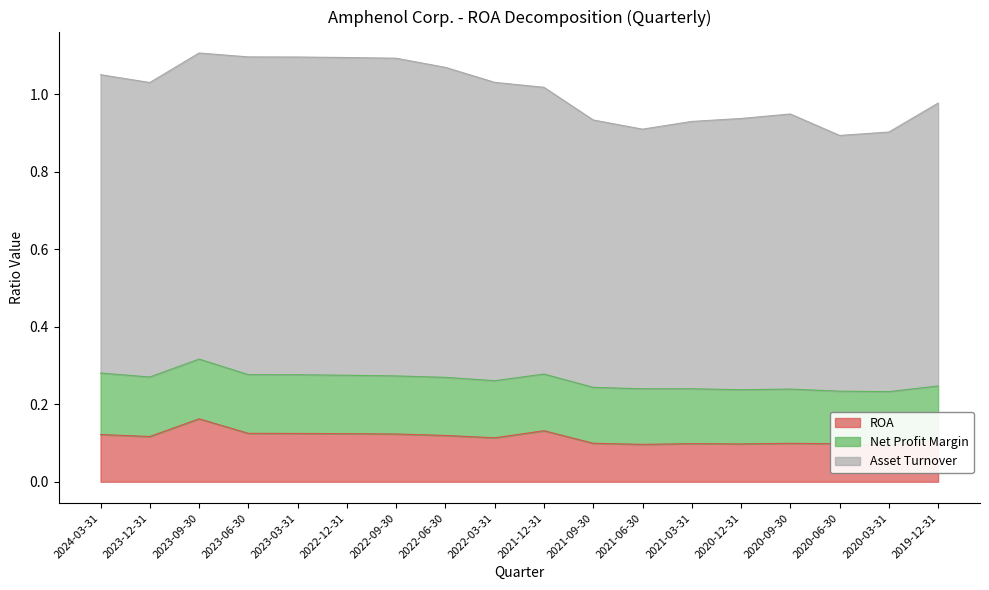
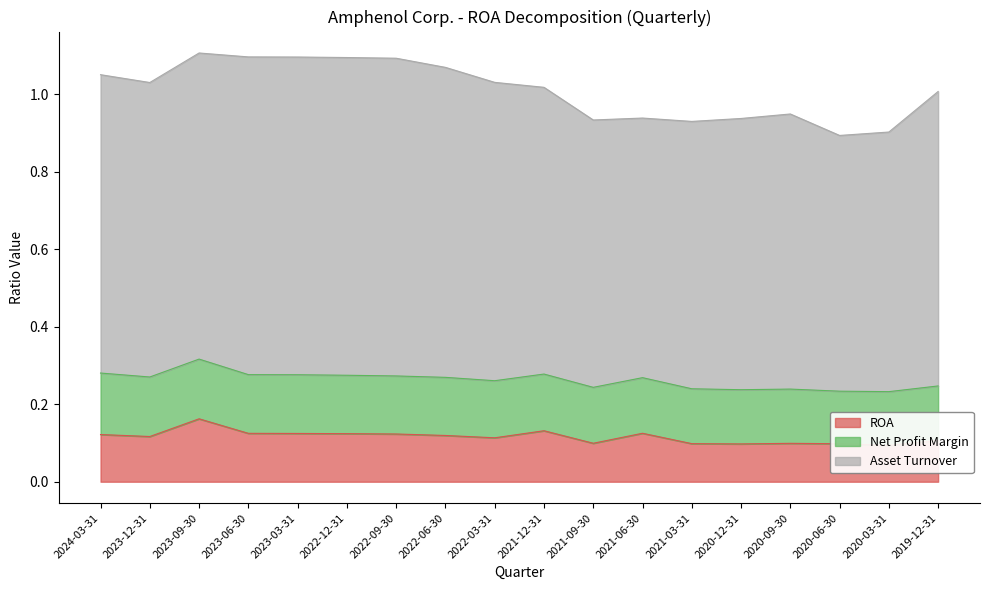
  {
    "ROA": {
      "2024-03-31": 0.12,
      "2023-12-31": 0.12,
      "2023-09-30": 0.16,
      "2023-06-30": 0.12,
      "2023-03-31": 0.12,
      "2022-12-31": 0.12,
      "2022-09-30": 0.12,
      "2022-06-30": 0.12,
      "2022-03-31": 0.11,
      "2021-12-31": 0.13,
      "2021-09-30": 0.10,
-     "2021-06-30": 0.10,
+     "2021-06-30": 0.13,
      "2021-03-31": 0.10,
      "2020-12-31": 0.10,
      "2020-09-30": 0.10
    },
    "Net Profit Margin": {
      "2024-03-31": 0.16,
      "2023-12-31": 0.15,
      "2023-09-30": 0.15,
      "2023-06-30": 0.15,
      "2023-03-31": 0.15,
      "2022-12-31": 0.15,
      "2022-09-30": 0.15,
      "2022-06-30": 0.15,
      "2022-03-31": 0.15,
      "2021-12-31": 0.15,
      "2021-09-30": 0.14,
      "2021-06-30": 0.14,
      "2021-03-31": 0.14,
      "2020-12-31": 0.14,
      "2020-09-30": 0.14,
      "2020-06-30": 0.14,
      "2020-03-31": 0.14,
      "2019-12-31": 0.14
    },
    "Asset Turnover": {
      "2024-03-31": 0.77,
      "2023-12-31": 0.76,
      "2023-09-30": 0.79,
      "2023-06-30": 0.82,
      "2023-03-31": 0.82,
      "2022-12-31": 0.82,
      "2022-09-30": 0.82,
      "2022-06-30": 0.80,
      "2022-03-31": 0.77,
      "2021-12-31": 0.74,
      "2021-09-30": 0.69,
      "2021-06-30": 0.67,
      "2021-03-31": 0.69,
      "2020-12-31": 0.70,
      "2020-09-30": 0.71,
      "2020-06-30": 0.66,
      "2020-03-31": 0.67,
-     "2019-12-31": 0.73
+     "2019-12-31": 0.76
    }
  }
